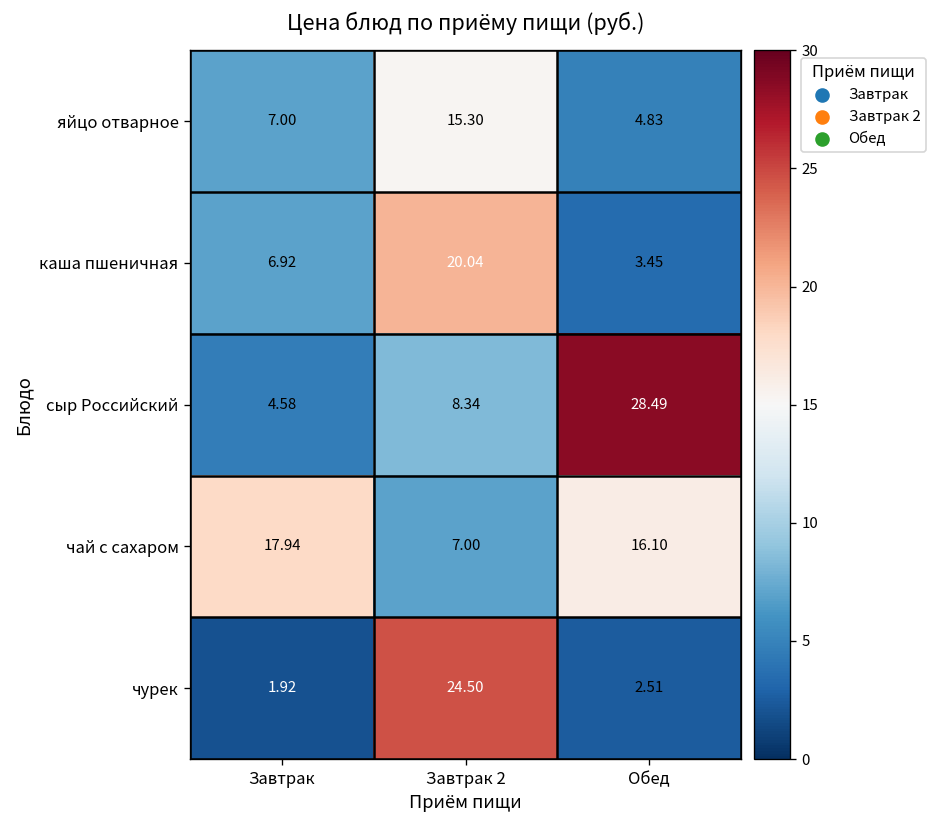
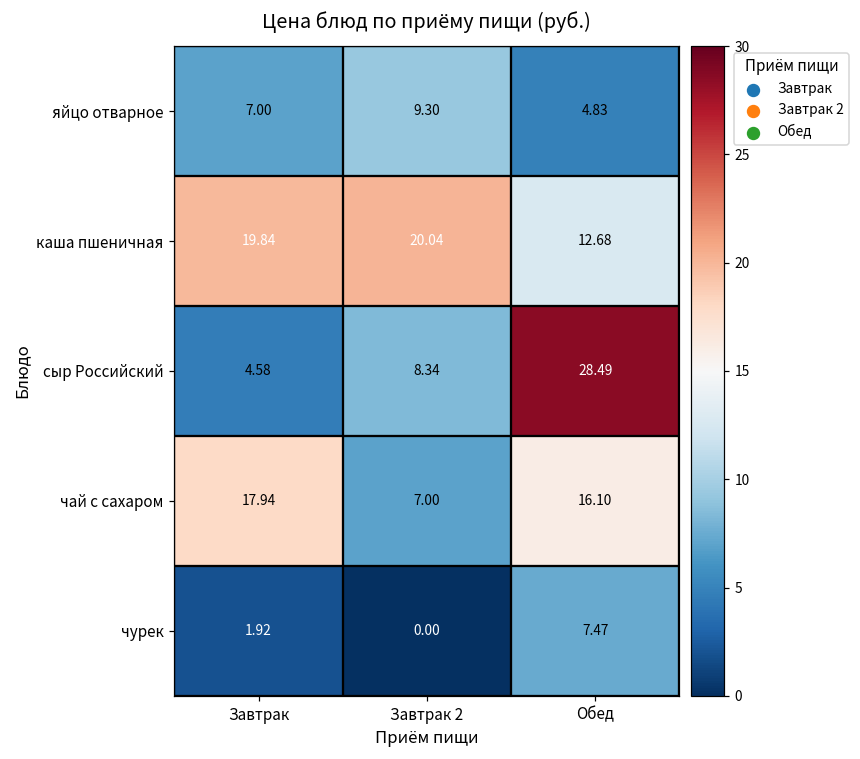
  {
    "яйцо отварное": {
      "Завтрак": 7.00,
-     "Завтрак 2": 15.30,
+     "Завтрак 2": 9.30,
      "Обед": 4.83
    },
    "каша пшеничная": {
-     "Завтрак": 6.92,
+     "Завтрак": 19.84,
      "Завтрак 2": 20.04,
-     "Обед": 3.45
+     "Обед": 12.68
    },
    "сыр Российский": {
      "Завтрак": 4.58,
      "Завтрак 2": 8.34,
      "Обед": 28.49
    },
    "чай с сахаром": {
      "Завтрак": 17.94,
      "Завтрак 2": 7.00,
      "Обед": 16.10
    },
    "чурек": {
      "Завтрак": 1.92,
-     "Завтрак 2": 24.50,
-     "Обед": 2.51
+     "Завтрак 2": 0.00,
+     "Обед": 7.47
    }
  }
